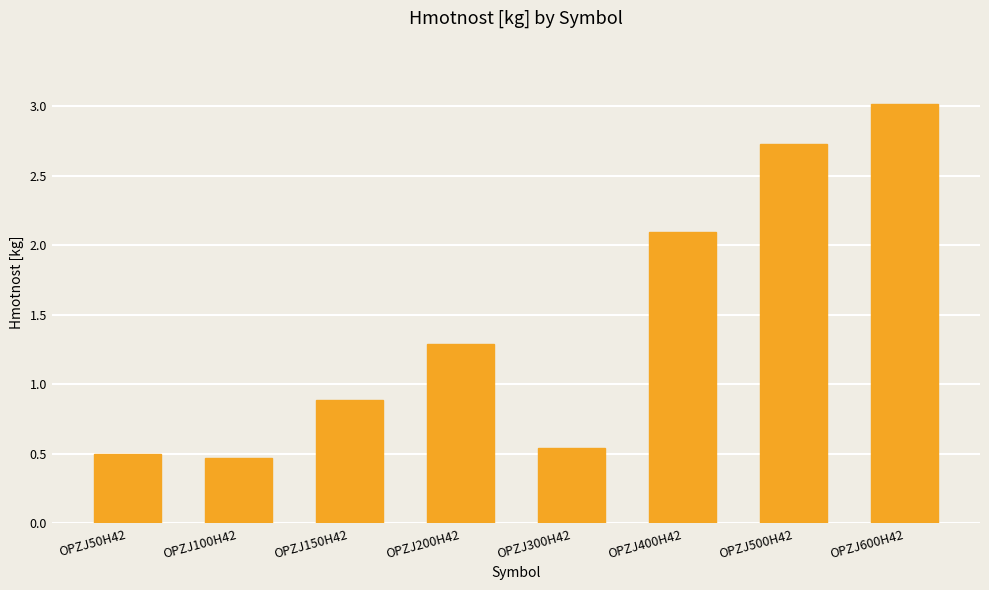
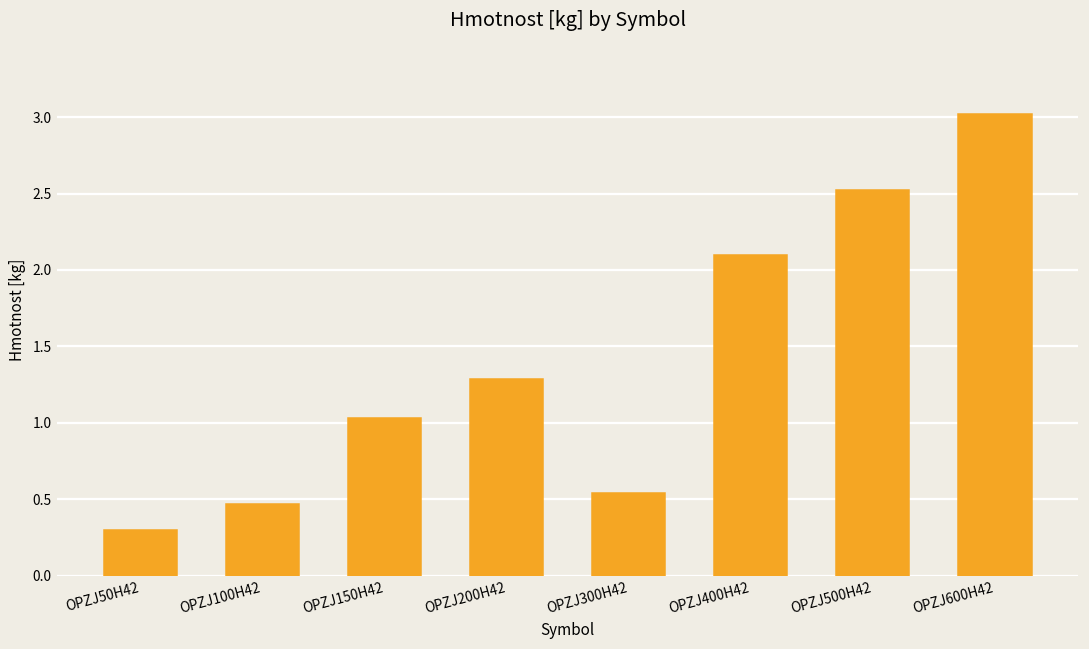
  {
-   "OPZJ50H42": 0.5,
+   "OPZJ50H42": 0.3,
    "OPZJ100H42": 0.47,
-   "OPZJ150H42": 0.89,
+   "OPZJ150H42": 1.03,
    "OPZJ200H42": 1.29,
    "OPZJ300H42": 0.54,
    "OPZJ400H42": 2.10,
-   "OPZJ500H42": 2.73,
+   "OPZJ500H42": 2.52,
    "OPZJ600H42": 3.02
  }
